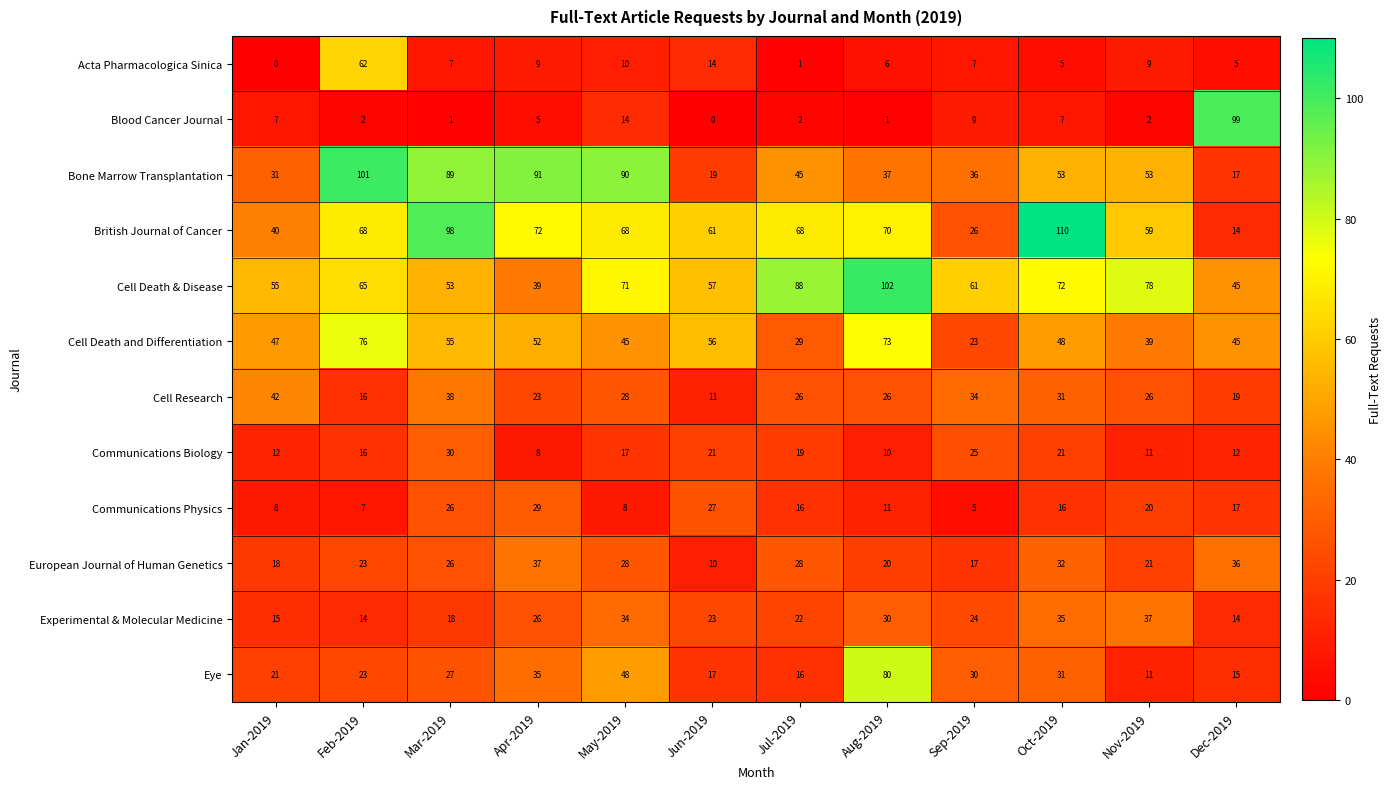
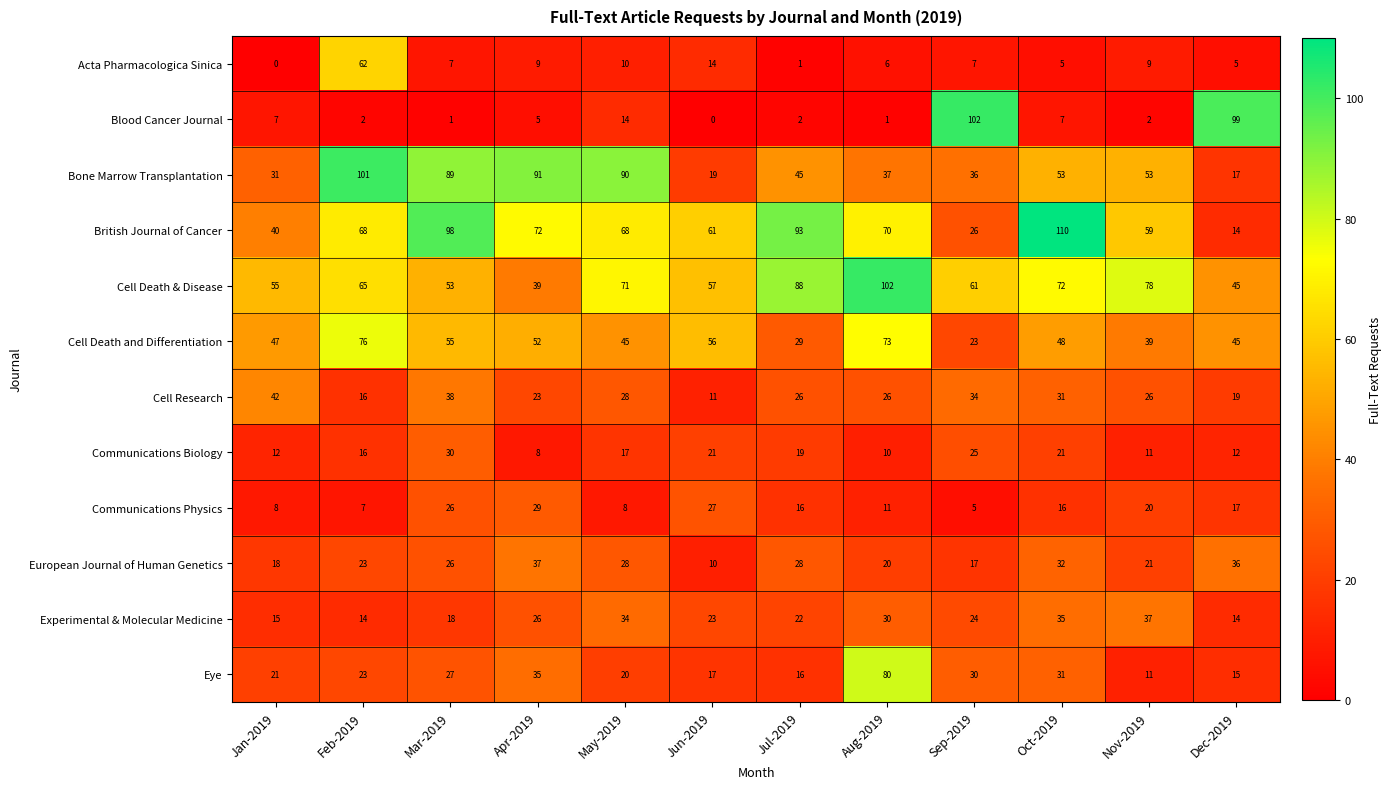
  {
    "Acta Pharmacologica Sinica": {
      "Jan-2019": 0,
      "Feb-2019": 62,
      "Mar-2019": 7,
      "Apr-2019": 9,
      "May-2019": 10,
      "Jun-2019": 14,
      "Jul-2019": 1,
      "Aug-2019": 6,
      "Sep-2019": 7,
      "Oct-2019": 5,
      "Nov-2019": 9,
      "Dec-2019": 5
    },
    "Blood Cancer Journal": {
      "Jan-2019": 7,
      "Feb-2019": 2,
      "Mar-2019": 1,
      "Apr-2019": 5,
      "May-2019": 14,
      "Jun-2019": 0,
      "Jul-2019": 2,
      "Aug-2019": 1,
-     "Sep-2019": 9,
+     "Sep-2019": 102,
      "Oct-2019": 7,
      "Nov-2019": 2,
      "Dec-2019": 99
    },
    "Bone Marrow Transplantation": {
      "Jan-2019": 31,
      "Feb-2019": 101,
      "Mar-2019": 89,
      "Apr-2019": 91,
      "May-2019": 90,
      "Jun-2019": 19,
      "Jul-2019": 45,
      "Aug-2019": 37,
      "Sep-2019": 36,
      "Oct-2019": 53,
      "Nov-2019": 53,
      "Dec-2019": 17
    },
    "British Journal of Cancer": {
      "Jan-2019": 40,
      "Feb-2019": 68,
      "Mar-2019": 98,
      "Apr-2019": 72,
      "May-2019": 68,
      "Jun-2019": 61,
-     "Jul-2019": 68,
+     "Jul-2019": 93,
      "Aug-2019": 70,
      "Sep-2019": 26,
      "Oct-2019": 110,
      "Nov-2019": 59,
      "Dec-2019": 14
    },
    "Cell Death & Disease": {
      "Jan-2019": 55,
      "Feb-2019": 65,
      "Mar-2019": 53,
      "Apr-2019": 39,
      "May-2019": 71,
      "Jun-2019": 57,
      "Jul-2019": 88,
      "Aug-2019": 102,
      "Sep-2019": 61,
      "Oct-2019": 72,
      "Nov-2019": 78,
      "Dec-2019": 45
    },
    "Cell Death and Differentiation": {
      "Jan-2019": 47,
      "Feb-2019": 76,
      "Mar-2019": 55,
      "Apr-2019": 52,
      "May-2019": 45,
      "Jun-2019": 56,
      "Jul-2019": 29,
      "Aug-2019": 73,
      "Sep-2019": 23,
      "Oct-2019": 48,
      "Nov-2019": 39,
      "Dec-2019": 45
    },
    "Cell Research": {
      "Jan-2019": 42,
      "Feb-2019": 16,
      "Mar-2019": 38,
      "Apr-2019": 23,
      "May-2019": 28,
      "Jun-2019": 11,
      "Jul-2019": 26,
      "Aug-2019": 26,
      "Sep-2019": 34,
      "Oct-2019": 31,
      "Nov-2019": 26,
      "Dec-2019": 19
    },
    "Communications Biology": {
      "Jan-2019": 12,
      "Feb-2019": 16,
      "Mar-2019": 30,
      "Apr-2019": 8,
      "May-2019": 17,
      "Jun-2019": 21,
      "Jul-2019": 19,
      "Aug-2019": 10,
      "Sep-2019": 25,
      "Oct-2019": 21,
      "Nov-2019": 11,
      "Dec-2019": 12
    },
    "Communications Physics": {
      "Jan-2019": 8,
      "Feb-2019": 7,
      "Mar-2019": 26,
      "Apr-2019": 29,
      "May-2019": 8,
      "Jun-2019": 27,
      "Jul-2019": 16,
      "Aug-2019": 11,
      "Sep-2019": 5,
      "Oct-2019": 16,
      "Nov-2019": 20,
      "Dec-2019": 17
    },
    "European Journal of Human Genetics": {
      "Jan-2019": 18,
      "Feb-2019": 23,
      "Mar-2019": 26,
      "Apr-2019": 37,
      "May-2019": 28,
      "Jun-2019": 10,
      "Jul-2019": 28,
      "Aug-2019": 20,
      "Sep-2019": 17,
      "Oct-2019": 32,
      "Nov-2019": 21,
      "Dec-2019": 36
    },
    "Experimental & Molecular Medicine": {
      "Jan-2019": 15,
      "Feb-2019": 14,
      "Mar-2019": 18,
      "Apr-2019": 26,
      "May-2019": 34,
      "Jun-2019": 23,
      "Jul-2019": 22,
      "Aug-2019": 30,
      "Sep-2019": 24,
      "Oct-2019": 35,
      "Nov-2019": 37,
      "Dec-2019": 14
    },
    "Eye": {
      "Jan-2019": 21,
      "Feb-2019": 23,
      "Mar-2019": 27,
      "Apr-2019": 35,
-     "May-2019": 48,
+     "May-2019": 20,
      "Jun-2019": 17,
      "Jul-2019": 16,
      "Aug-2019": 80,
      "Sep-2019": 30,
      "Oct-2019": 31,
      "Nov-2019": 11,
      "Dec-2019": 15
    }
  }
